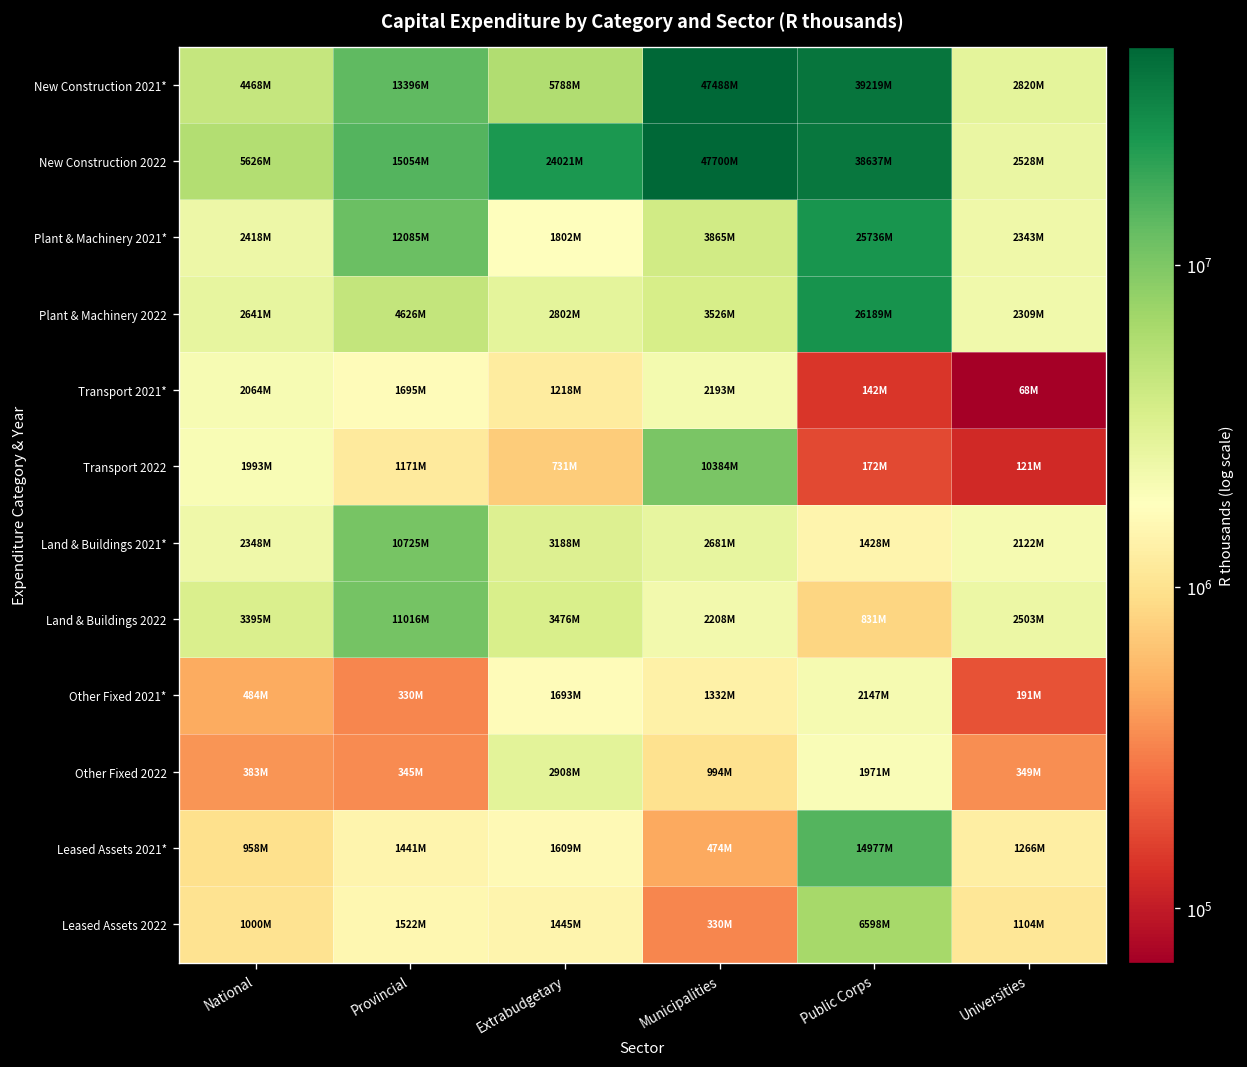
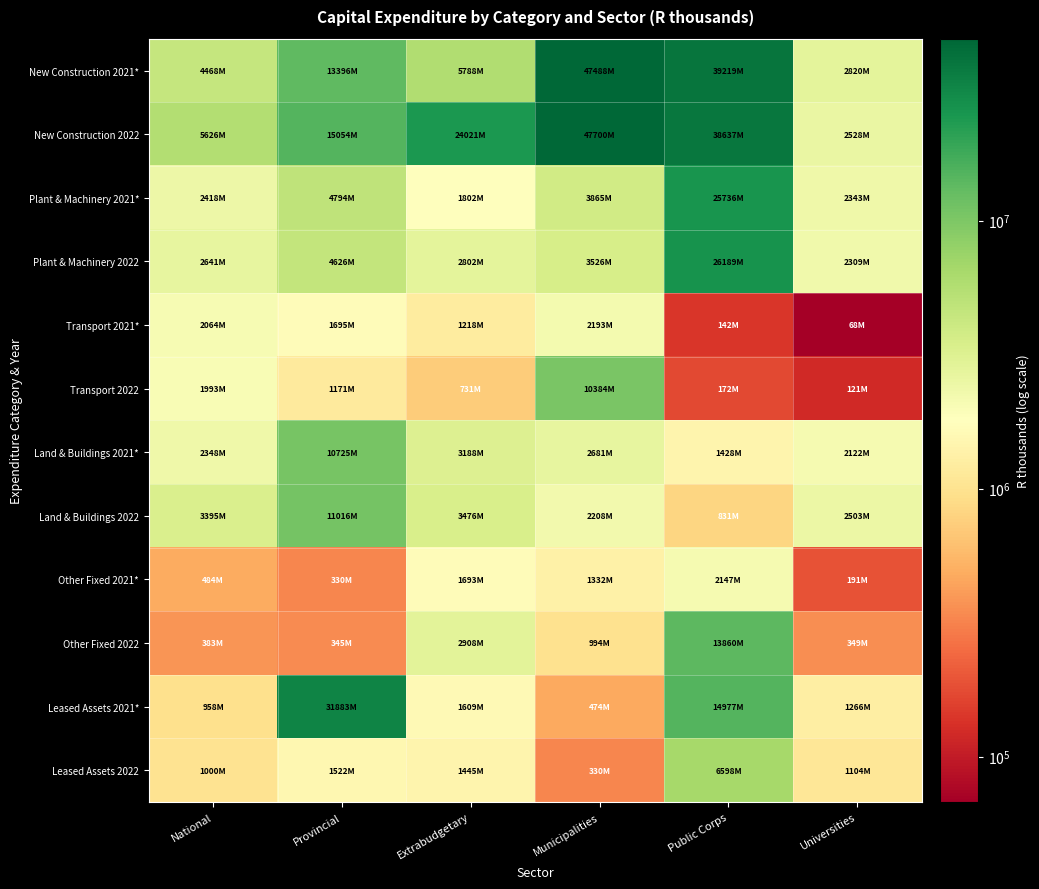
  {
    "New Construction 2021*": {
      "National": "4468M",
      "Provincial": "13396M",
      "Extrabudgetary": "5788M",
      "Municipalities": "47488M",
      "Public Corps": "39219M",
      "Universities": "2820M"
    },
    "New Construction 2022": {
      "National": "5626M",
      "Provincial": "15054M",
      "Extrabudgetary": "24021M",
      "Municipalities": "47700M",
      "Public Corps": "38637M",
      "Universities": "2528M"
    },
    "Plant & Machinery 2021*": {
      "National": "2418M",
-     "Provincial": "12085M",
+     "Provincial": "4794M",
      "Extrabudgetary": "1802M",
      "Municipalities": "3865M",
      "Public Corps": "25736M",
      "Universities": "2343M"
    },
    "Plant & Machinery 2022": {
      "National": "2641M",
      "Provincial": "4626M",
      "Extrabudgetary": "2802M",
      "Municipalities": "3526M",
      "Public Corps": "26189M",
      "Universities": "2309M"
    },
    "Transport 2021*": {
      "National": "2064M",
      "Provincial": "1695M",
      "Extrabudgetary": "1218M",
      "Municipalities": "2193M",
      "Public Corps": "142M",
      "Universities": "68M"
    },
    "Transport 2022": {
      "National": "1993M",
      "Provincial": "1171M",
      "Extrabudgetary": "731M",
      "Municipalities": "10384M",
      "Public Corps": "172M",
      "Universities": "121M"
    },
    "Land & Buildings 2021*": {
      "National": "2348M",
      "Provincial": "10725M",
      "Extrabudgetary": "3188M",
      "Municipalities": "2681M",
      "Public Corps": "1428M",
      "Universities": "2122M"
    },
    "Land & Buildings 2022": {
      "National": "3395M",
      "Provincial": "11016M",
      "Extrabudgetary": "3476M",
      "Municipalities": "2208M",
      "Public Corps": "831M",
      "Universities": "2503M"
    },
    "Other Fixed 2021*": {
      "National": "484M",
      "Provincial": "330M",
      "Extrabudgetary": "1693M",
      "Municipalities": "1332M",
      "Public Corps": "2147M",
      "Universities": "191M"
    },
    "Other Fixed 2022": {
      "National": "383M",
      "Provincial": "345M",
      "Extrabudgetary": "2908M",
      "Municipalities": "994M",
-     "Public Corps": "1971M",
+     "Public Corps": "13860M",
      "Universities": "349M"
    },
    "Leased Assets 2021*": {
      "National": "958M",
-     "Provincial": "1441M",
+     "Provincial": "31883M",
      "Extrabudgetary": "1609M",
      "Municipalities": "474M",
      "Public Corps": "14977M",
      "Universities": "1266M"
    },
    "Leased Assets 2022": {
      "National": "1000M",
      "Provincial": "1522M",
      "Extrabudgetary": "1445M",
      "Municipalities": "330M",
      "Public Corps": "6598M",
      "Universities": "1104M"
    }
  }
